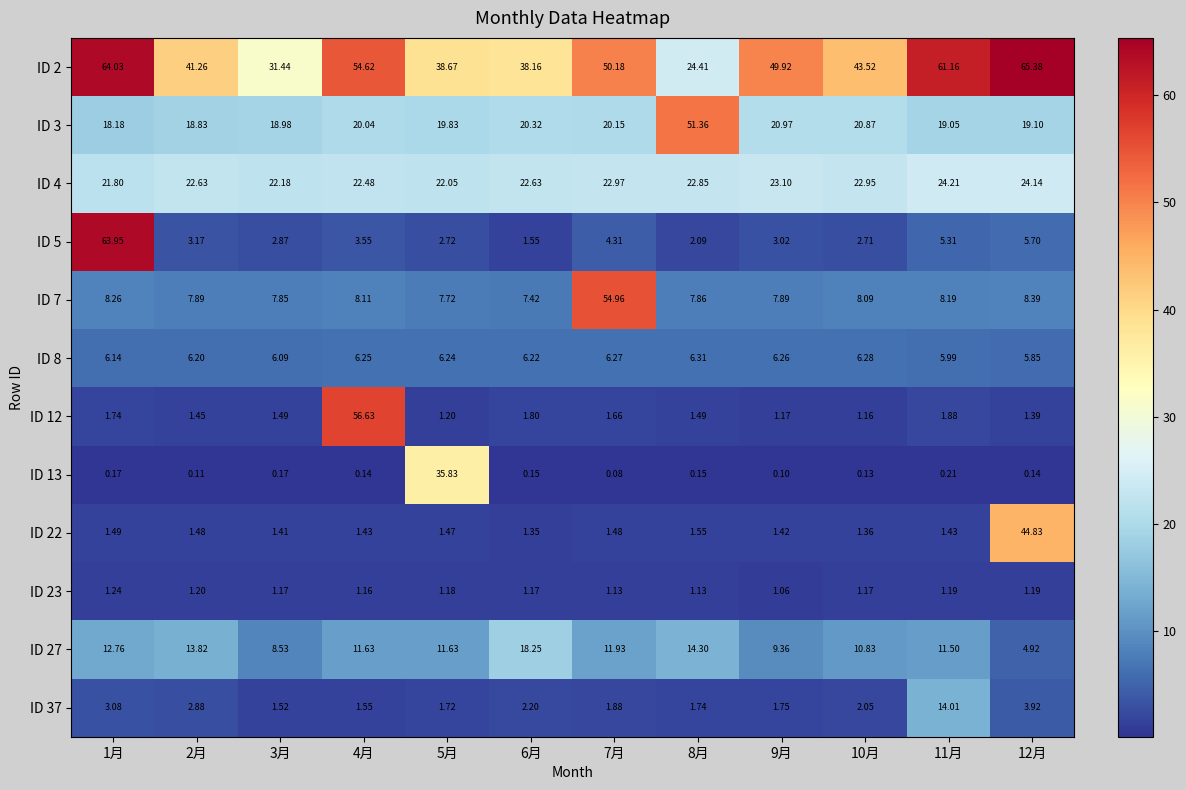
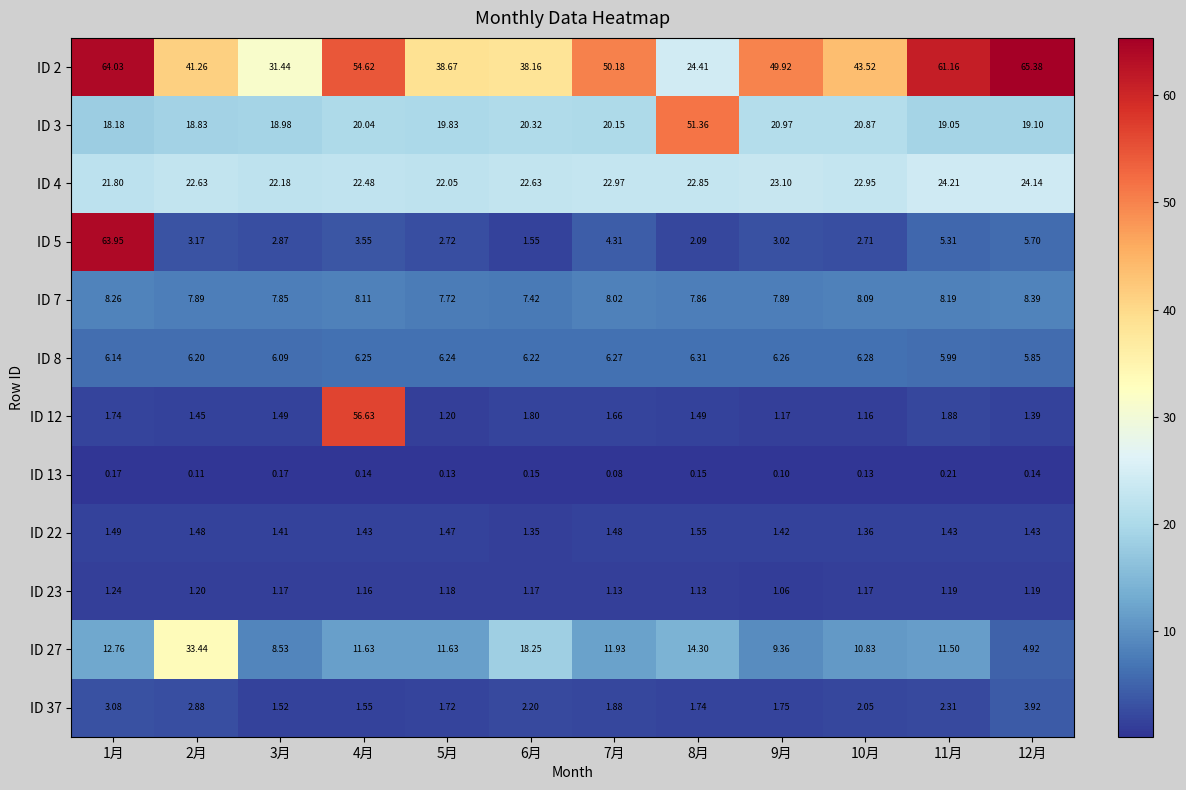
  {
    "ID 2": {
      "1月": 64.03,
      "2月": 41.26,
      "3月": 31.44,
      "4月": 54.62,
      "5月": 38.67,
      "6月": 38.16,
      "7月": 50.18,
      "8月": 24.41,
      "9月": 49.92,
      "10月": 43.52,
      "11月": 61.16,
      "12月": 65.38
    },
    "ID 3": {
      "1月": 18.18,
      "2月": 18.83,
      "3月": 18.98,
      "4月": 20.04,
      "5月": 19.83,
      "6月": 20.32,
      "7月": 20.15,
      "8月": 51.36,
      "9月": 20.97,
      "10月": 20.87,
      "11月": 19.05,
      "12月": 19.10
    },
    "ID 4": {
      "1月": 21.80,
      "2月": 22.63,
      "3月": 22.18,
      "4月": 22.48,
      "5月": 22.05,
      "6月": 22.63,
      "7月": 22.97,
      "8月": 22.85,
      "9月": 23.10,
      "10月": 22.95,
      "11月": 24.21,
      "12月": 24.14
    },
    "ID 5": {
      "1月": 63.95,
      "2月": 3.17,
      "3月": 2.87,
      "4月": 3.55,
      "5月": 2.72,
      "6月": 1.55,
      "7月": 4.31,
      "8月": 2.09,
      "9月": 3.02,
      "10月": 2.71,
      "11月": 5.31,
      "12月": 5.70
    },
    "ID 7": {
      "1月": 8.26,
      "2月": 7.89,
      "3月": 7.85,
      "4月": 8.11,
      "5月": 7.72,
      "6月": 7.42,
-     "7月": 54.96,
+     "7月": 8.02,
      "8月": 7.86,
      "9月": 7.89,
      "10月": 8.09,
      "11月": 8.19,
      "12月": 8.39
    },
    "ID 8": {
      "1月": 6.14,
      "2月": 6.20,
      "3月": 6.09,
      "4月": 6.25,
      "5月": 6.24,
      "6月": 6.22,
      "7月": 6.27,
      "8月": 6.31,
      "9月": 6.26,
      "10月": 6.28,
      "11月": 5.99,
      "12月": 5.85
    },
    "ID 12": {
      "1月": 1.74,
      "2月": 1.45,
      "3月": 1.49,
      "4月": 56.63,
      "5月": 1.20,
      "6月": 1.80,
      "7月": 1.66,
      "8月": 1.49,
      "9月": 1.17,
      "10月": 1.16,
      "11月": 1.88,
      "12月": 1.39
    },
    "ID 13": {
      "1月": 0.17,
      "2月": 0.11,
      "3月": 0.17,
      "4月": 0.14,
-     "5月": 35.83,
+     "5月": 0.13,
      "6月": 0.15,
      "7月": 0.08,
      "8月": 0.15,
      "9月": 0.10,
      "10月": 0.13,
      "11月": 0.21,
      "12月": 0.14
    },
    "ID 22": {
      "1月": 1.49,
      "2月": 1.48,
      "3月": 1.41,
      "4月": 1.43,
      "5月": 1.47,
      "6月": 1.35,
      "7月": 1.48,
      "8月": 1.55,
      "9月": 1.42,
      "10月": 1.36,
      "11月": 1.43,
-     "12月": 44.83
+     "12月": 1.43
    },
    "ID 23": {
      "1月": 1.24,
      "2月": 1.20,
      "3月": 1.17,
      "4月": 1.16,
      "5月": 1.18,
      "6月": 1.17,
      "7月": 1.13,
      "8月": 1.13,
      "9月": 1.06,
      "10月": 1.17,
      "11月": 1.19,
      "12月": 1.19
    },
    "ID 27": {
      "1月": 12.76,
-     "2月": 13.82,
+     "2月": 33.44,
      "3月": 8.53,
      "4月": 11.63,
      "5月": 11.63,
      "6月": 18.25,
      "7月": 11.93,
      "8月": 14.30,
      "9月": 9.36,
      "10月": 10.83,
      "11月": 11.50,
      "12月": 4.92
    },
    "ID 37": {
      "1月": 3.08,
      "2月": 2.88,
      "3月": 1.52,
      "4月": 1.55,
      "5月": 1.72,
      "6月": 2.20,
      "7月": 1.88,
      "8月": 1.74,
      "9月": 1.75,
      "10月": 2.05,
-     "11月": 14.01,
+     "11月": 2.31,
      "12月": 3.92
    }
  }
